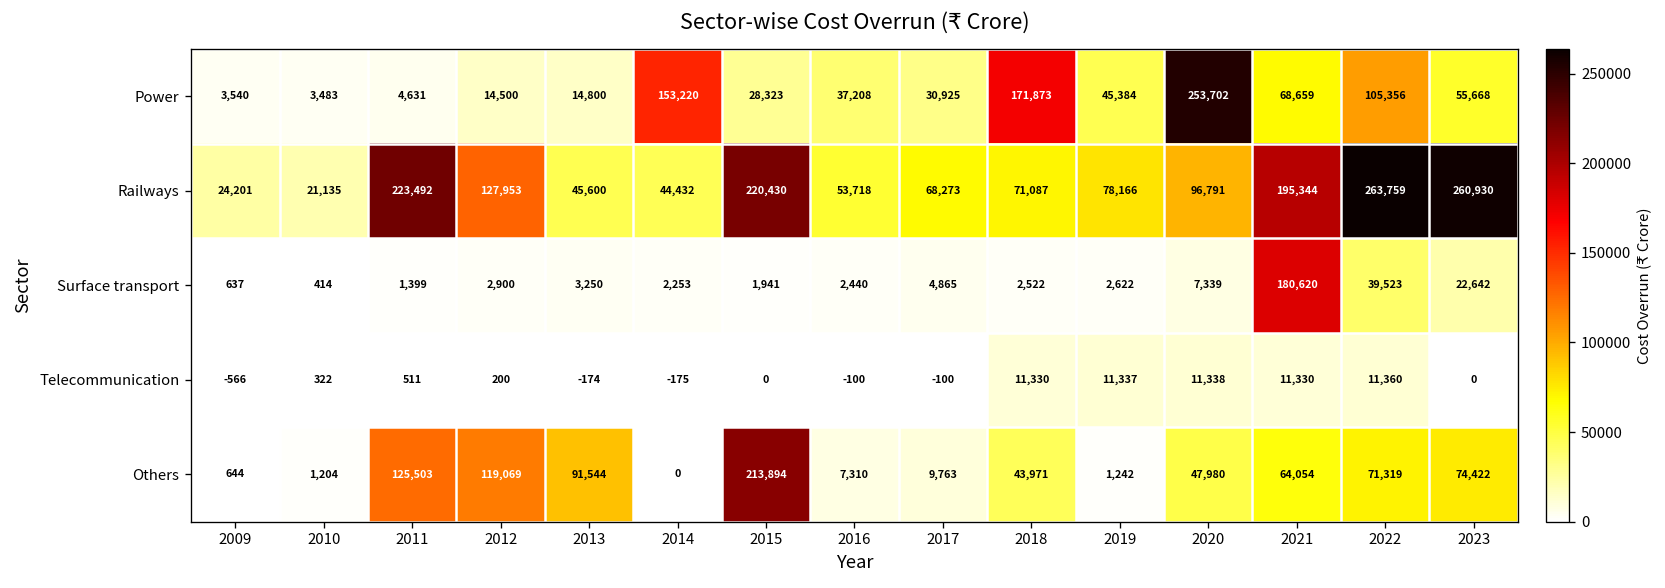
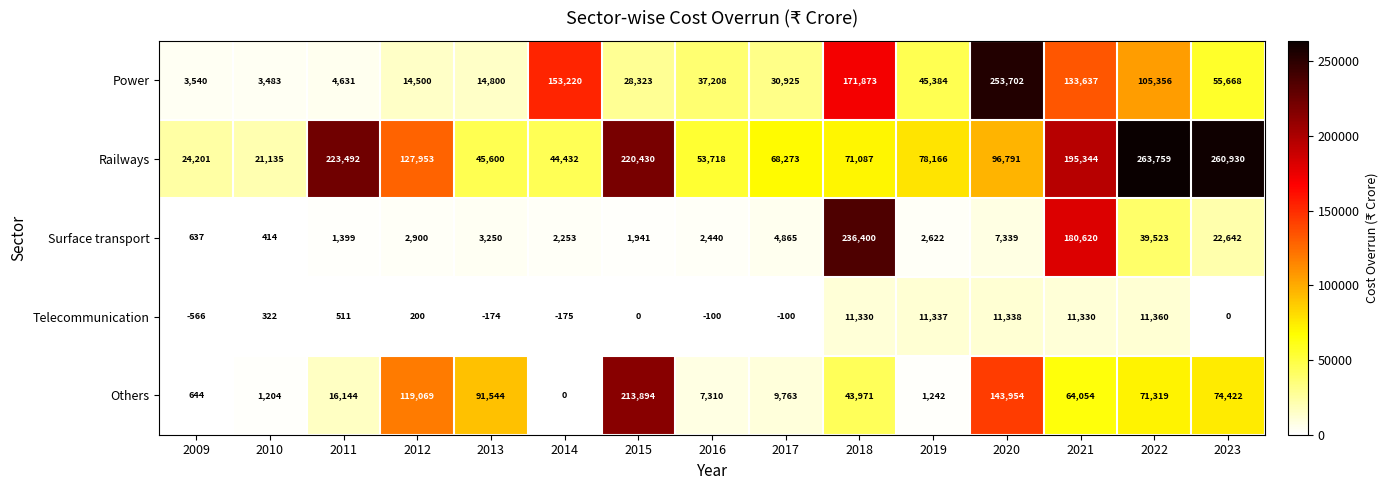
  {
    "Power": {
      "2009": "3,540",
      "2010": "3,483",
      "2011": "4,631",
      "2012": "14,500",
      "2013": "14,800",
      "2014": "153,220",
      "2015": "28,323",
      "2016": "37,208",
      "2017": "30,925",
      "2018": "171,873",
      "2019": "45,384",
      "2020": "253,702",
-     "2021": "68,659",
+     "2021": "133,637",
      "2022": "105,356",
      "2023": "55,668"
    },
    "Railways": {
      "2009": "24,201",
      "2010": "21,135",
      "2011": "223,492",
      "2012": "127,953",
      "2013": "45,600",
      "2014": "44,432",
      "2015": "220,430",
      "2016": "53,718",
      "2017": "68,273",
      "2018": "71,087",
      "2019": "78,166",
      "2020": "96,791",
      "2021": "195,344",
      "2022": "263,759",
      "2023": "260,930"
    },
    "Surface transport": {
      "2009": "637",
      "2010": "414",
      "2011": "1,399",
      "2012": "2,900",
      "2013": "3,250",
      "2014": "2,253",
      "2015": "1,941",
      "2016": "2,440",
      "2017": "4,865",
-     "2018": "2,522",
+     "2018": "236,400",
      "2019": "2,622",
      "2020": "7,339",
      "2021": "180,620",
      "2022": "39,523",
      "2023": "22,642"
    },
    "Telecommunication": {
      "2009": "-566",
      "2010": "322",
      "2011": "511",
      "2012": "200",
      "2013": "-174",
      "2014": "-175",
      "2015": "0",
      "2016": "-100",
      "2017": "-100",
      "2018": "11,330",
      "2019": "11,337",
      "2020": "11,338",
      "2021": "11,330",
      "2022": "11,360",
      "2023": "0"
    },
    "Others": {
      "2009": "644",
      "2010": "1,204",
-     "2011": "125,503",
+     "2011": "16,144",
      "2012": "119,069",
      "2013": "91,544",
      "2014": "0",
      "2015": "213,894",
      "2016": "7,310",
      "2017": "9,763",
      "2018": "43,971",
      "2019": "1,242",
-     "2020": "47,980",
+     "2020": "143,954",
      "2021": "64,054",
      "2022": "71,319",
      "2023": "74,422"
    }
  }
